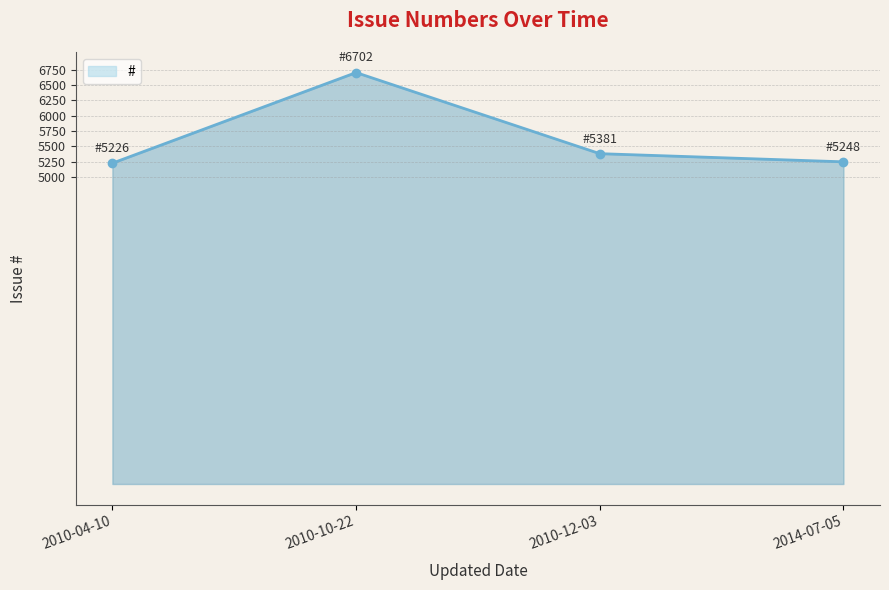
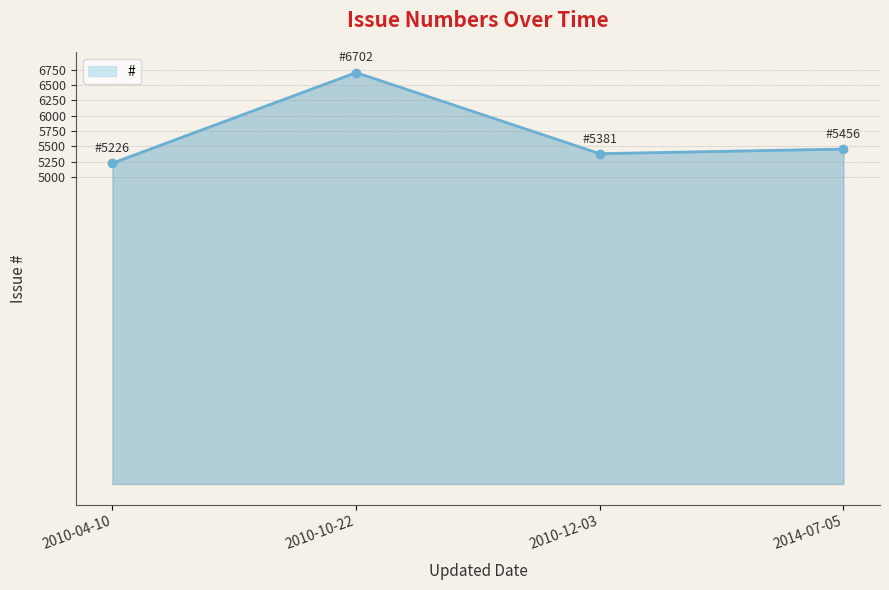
  {
    "2010-04-10": 5226,
    "2010-10-22": 6702,
    "2010-12-03": 5381,
-   "2014-07-05": 5248
+   "2014-07-05": 5456
  }
